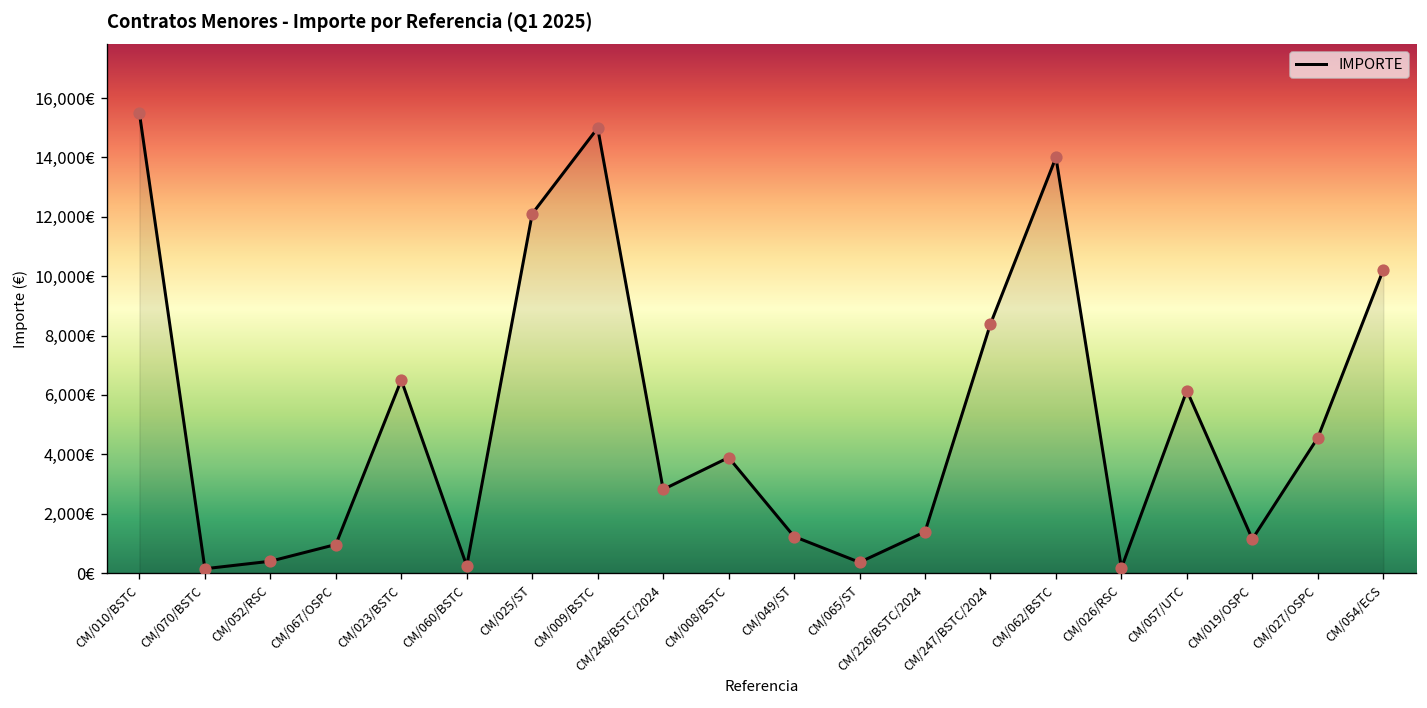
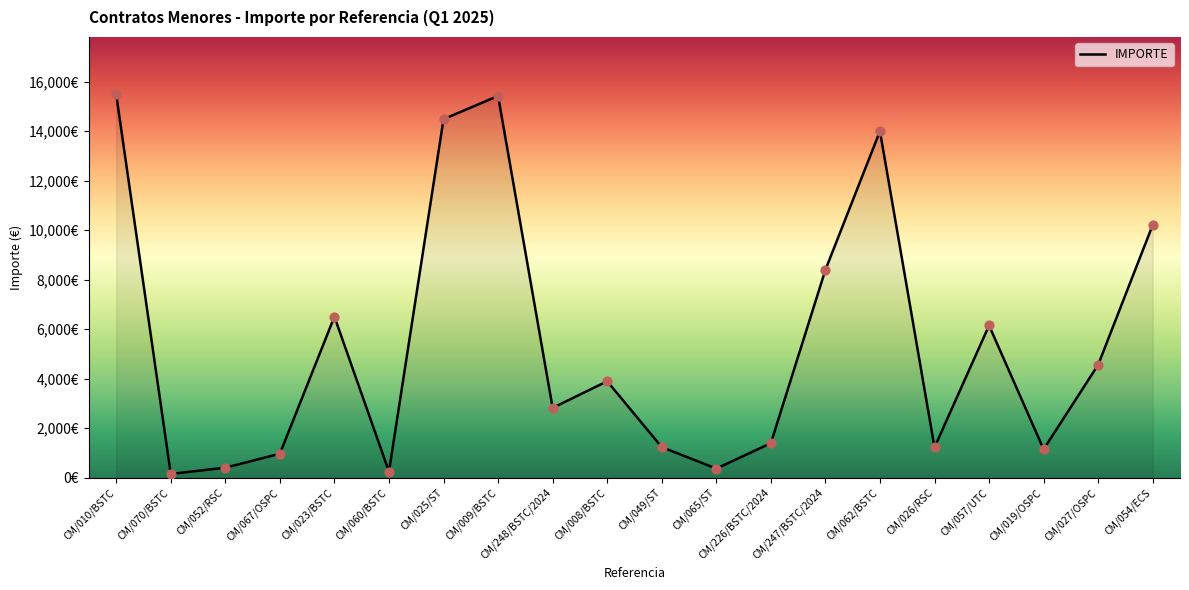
  {
    "CM/010/BSTC": "15,500€",
    "CM/070/BSTC": "100€",
    "CM/052/RSC": "400€",
    "CM/067/OSPC": "1,000€",
    "CM/023/BSTC": "6,500€",
    "CM/060/BSTC": "200€",
-   "CM/025/ST": "12,100€",
-   "CM/009/BSTC": "15,000€",
+   "CM/025/ST": "14,500€",
+   "CM/009/BSTC": "15,400€",
    "CM/248/BSTC/2024": "2,800€",
    "CM/008/BSTC": "3,900€",
    "CM/049/ST": "1,200€",
    "CM/065/ST": "400€",
    "CM/226/BSTC/2024": "1,400€",
    "CM/247/BSTC/2024": "8,400€",
    "CM/062/BSTC": "14,000€",
-   "CM/026/RSC": "200€",
+   "CM/026/RSC": "1,200€",
    "CM/057/UTC": "6,100€",
    "CM/019/OSPC": "1,100€",
    "CM/027/OSPC": "4,600€",
    "CM/054/ECS": "10,200€"
  }
